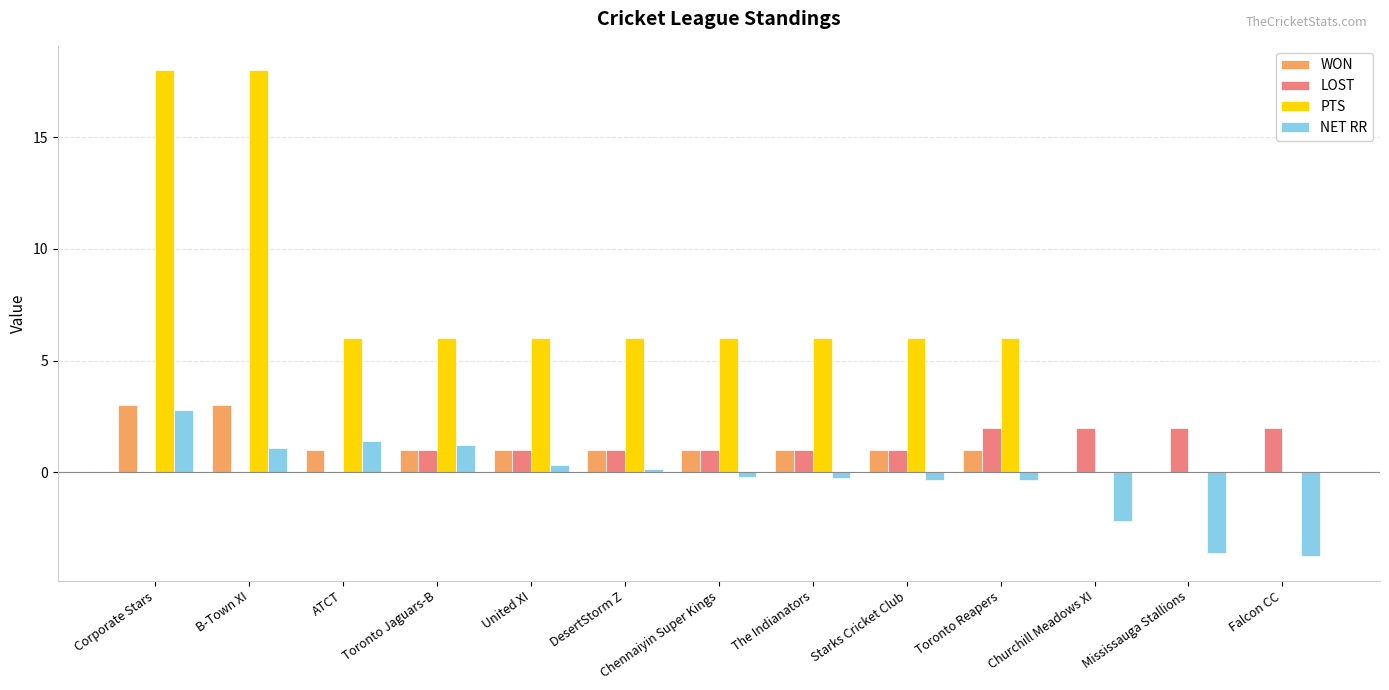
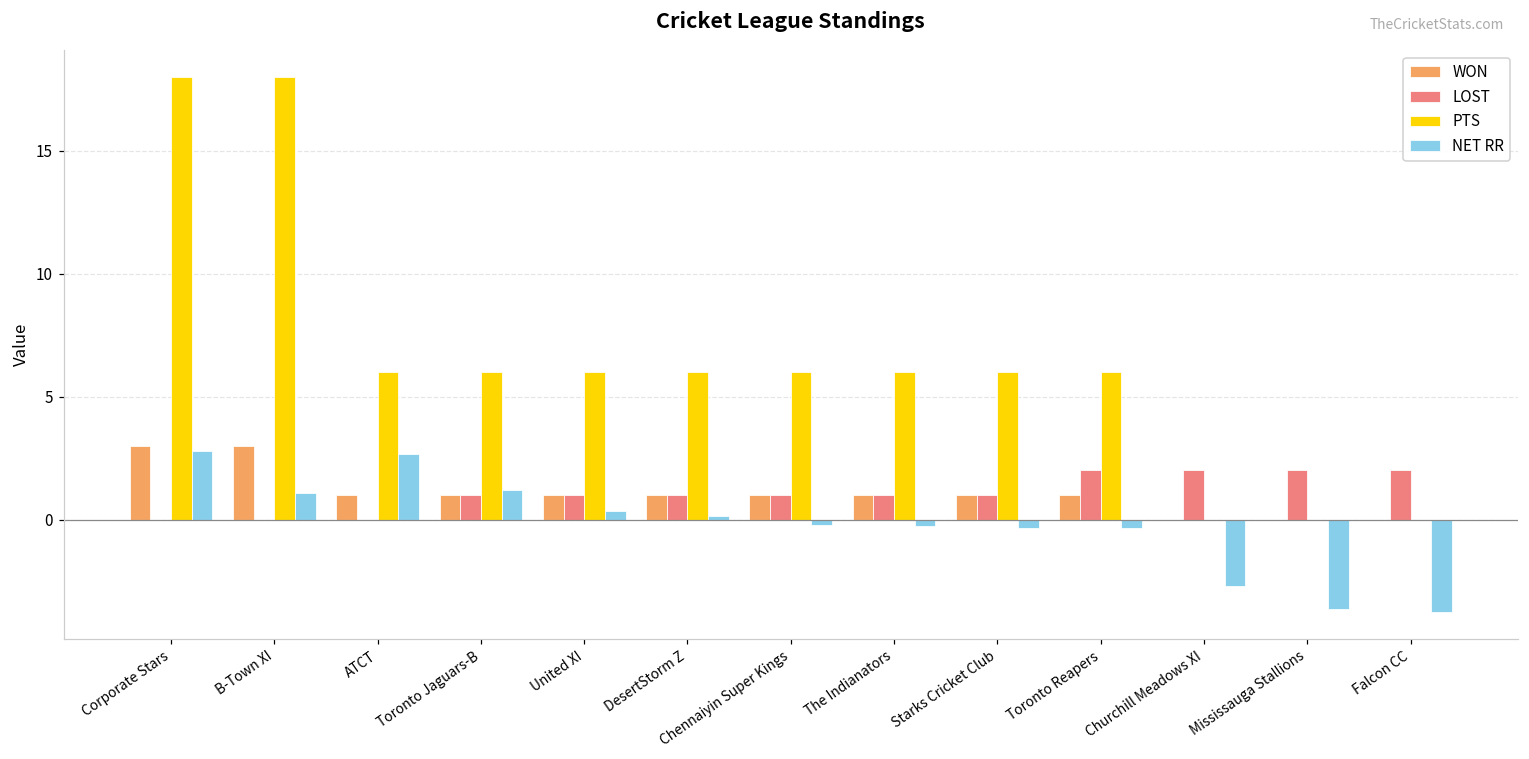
  {
    "PTS": {
      "Corporate Stars": 18.0,
      "B-Town XI": 18.0,
      "ATCT": 6.0,
      "Toronto Jaguars-B": 6.0,
      "United XI": 6.0,
      "DesertStorm Z": 6.0,
      "Chennaiyin Super Kings": 6.0,
      "The Indianators": 6.0,
      "Starks Cricket Club": 6.0,
      "Toronto Reapers": 6.0,
      "Churchill Meadows XI": 0.0,
      "Mississauga Stallions": 0.0,
      "Falcon CC": 0.0
    },
    "NET RR": {
      "Corporate Stars": 2.8,
      "B-Town XI": 1.1,
-     "ATCT": 1.4,
+     "ATCT": 2.7,
      "Toronto Jaguars-B": 1.2,
      "United XI": 0.3,
      "DesertStorm Z": 0.2,
      "Chennaiyin Super Kings": -0.2,
      "The Indianators": -0.2,
      "Starks Cricket Club": -0.3,
      "Toronto Reapers": -0.4,
-     "Churchill Meadows XI": -2.2,
+     "Churchill Meadows XI": -2.7,
      "Mississauga Stallions": -3.6,
      "Falcon CC": -3.8
    }
  }
